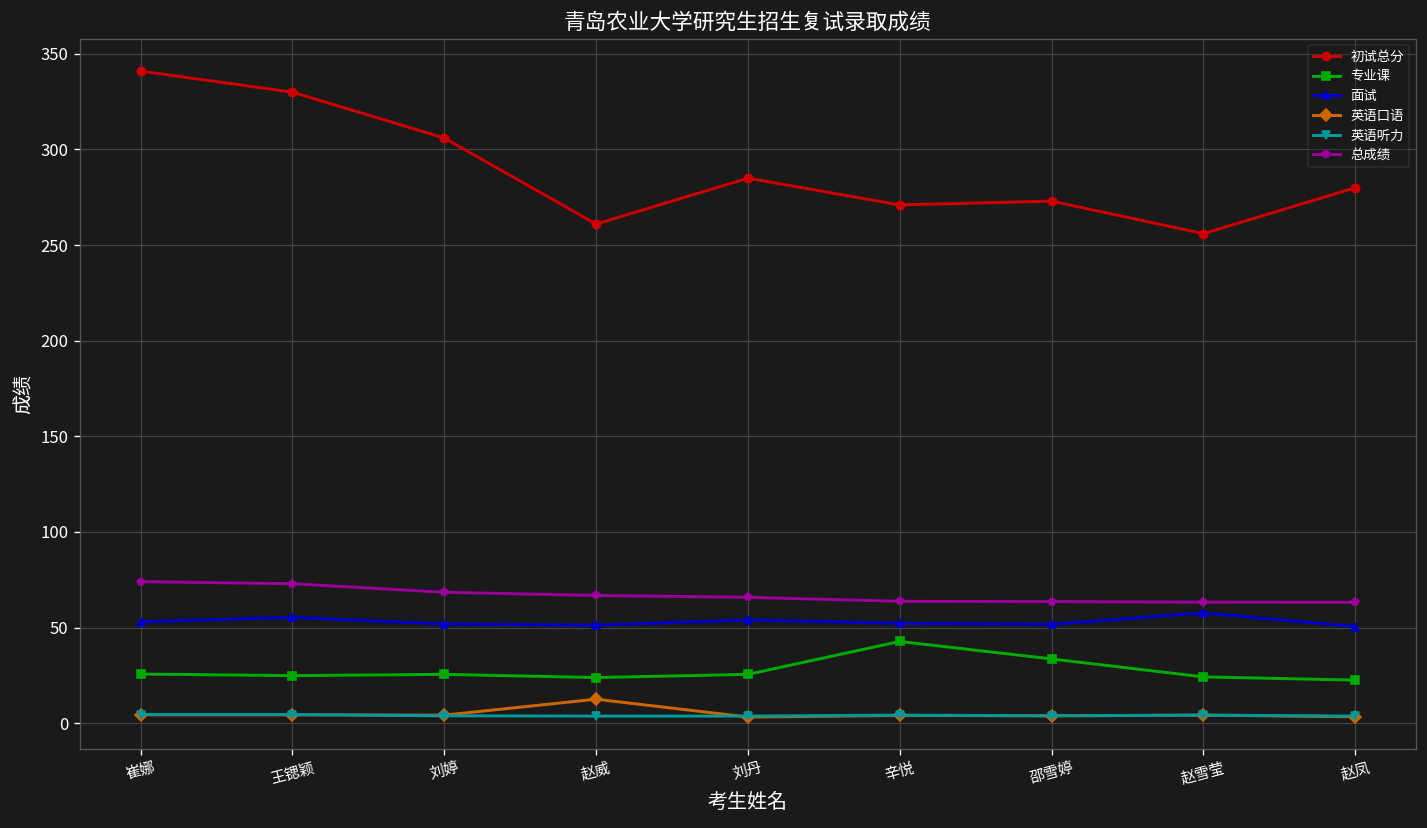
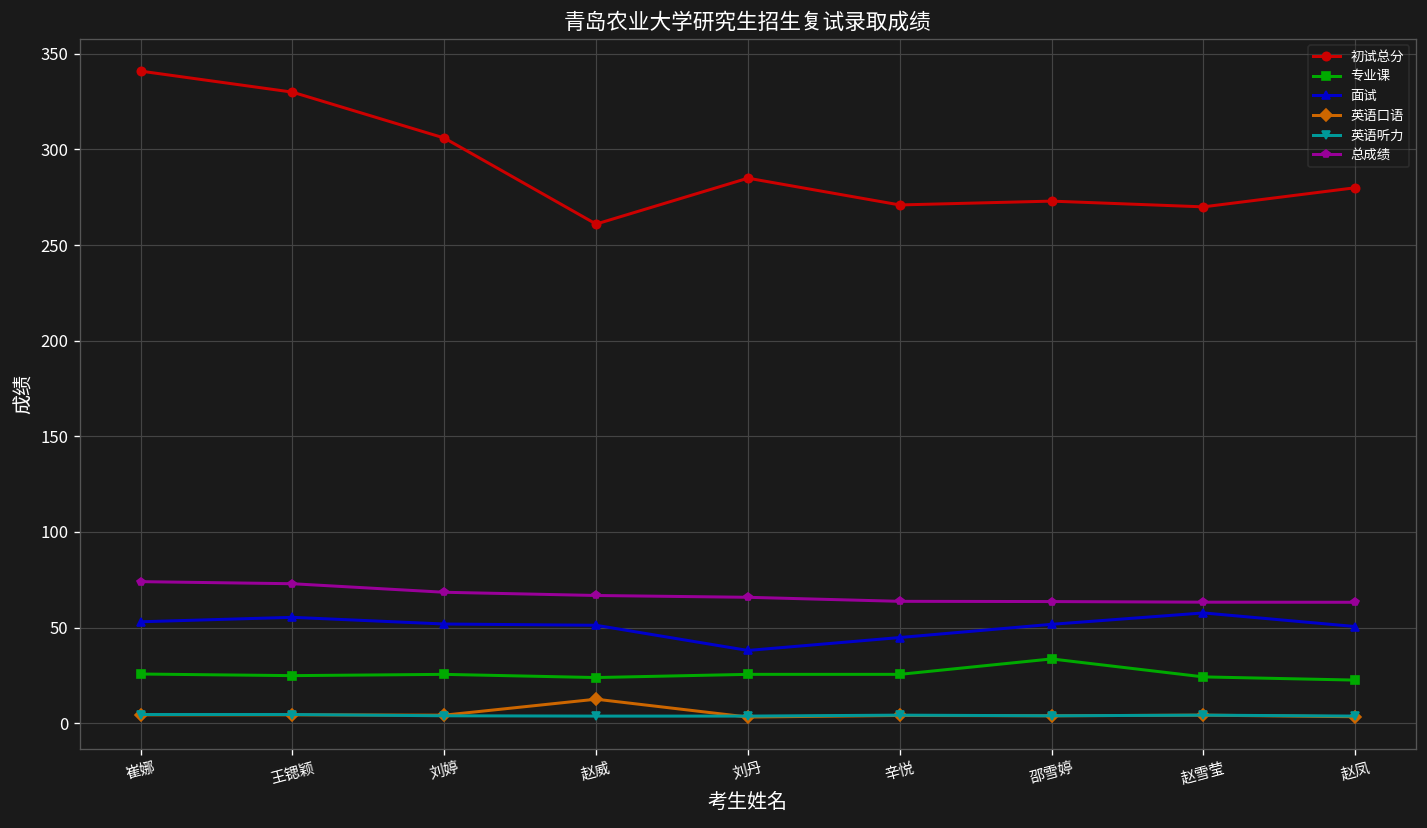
  {
    "初试总分": {
      "崔娜": 341,
      "王锶颖": 330,
      "刘婷": 306,
      "赵威": 261,
      "刘丹": 285,
      "辛悦": 271,
      "邵雪婷": 273,
-     "赵雪莹": 256,
+     "赵雪莹": 270,
      "赵凤": 280
    },
    "专业课": {
      "崔娜": 26,
      "王锶颖": 25,
      "刘婷": 26,
      "赵威": 24,
      "刘丹": 26,
-     "辛悦": 43,
+     "辛悦": 26,
      "邵雪婷": 34,
      "赵雪莹": 24,
      "赵凤": 23
    },
    "面试": {
      "崔娜": 53,
      "王锶颖": 55,
      "刘婷": 52,
      "赵威": 51,
-     "刘丹": 54,
-     "辛悦": 52,
+     "刘丹": 38,
+     "辛悦": 45,
      "邵雪婷": 52,
      "赵雪莹": 58,
      "赵凤": 51
    },
    "英语口语": {
      "赵威": 13
    },
    "英语听力": {
      "赵威": 4
    },
    "总成绩": {
      "崔娜": 74,
      "王锶颖": 73,
      "刘婷": 68,
      "赵威": 67,
      "刘丹": 66,
      "辛悦": 64,
      "邵雪婷": 64,
      "赵雪莹": 63,
      "赵凤": 63
    }
  }
